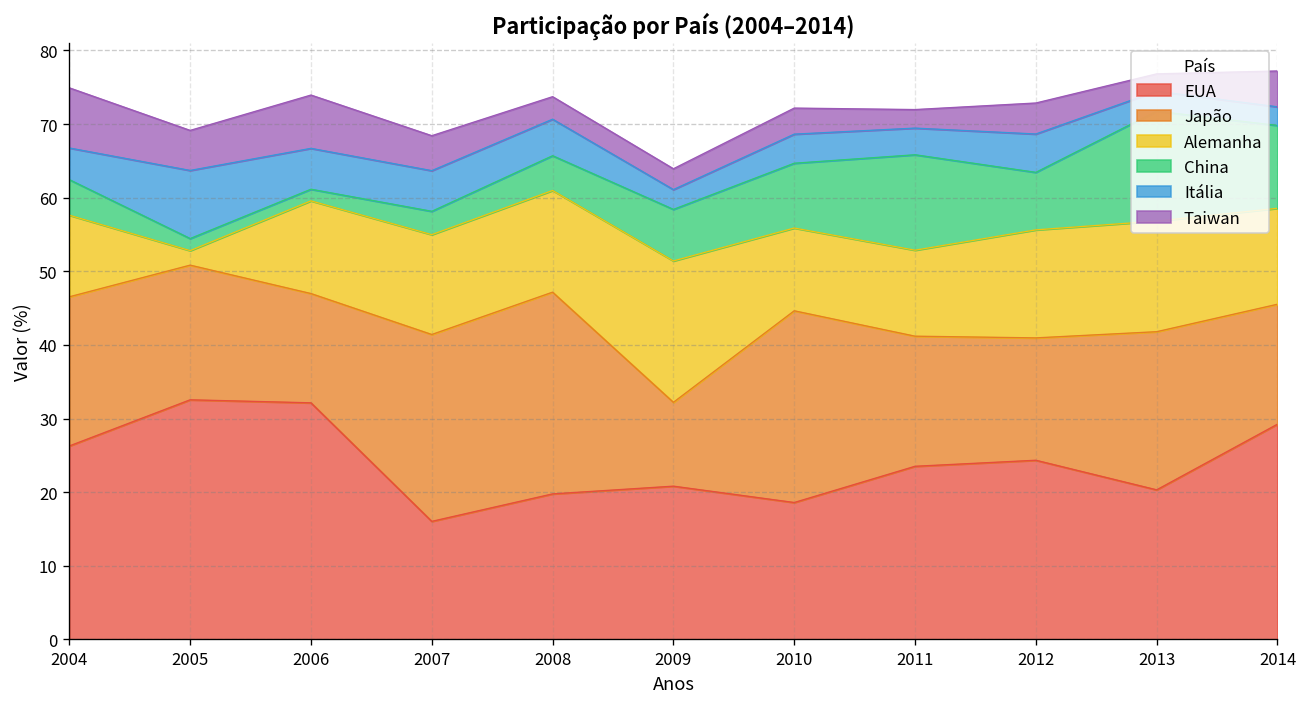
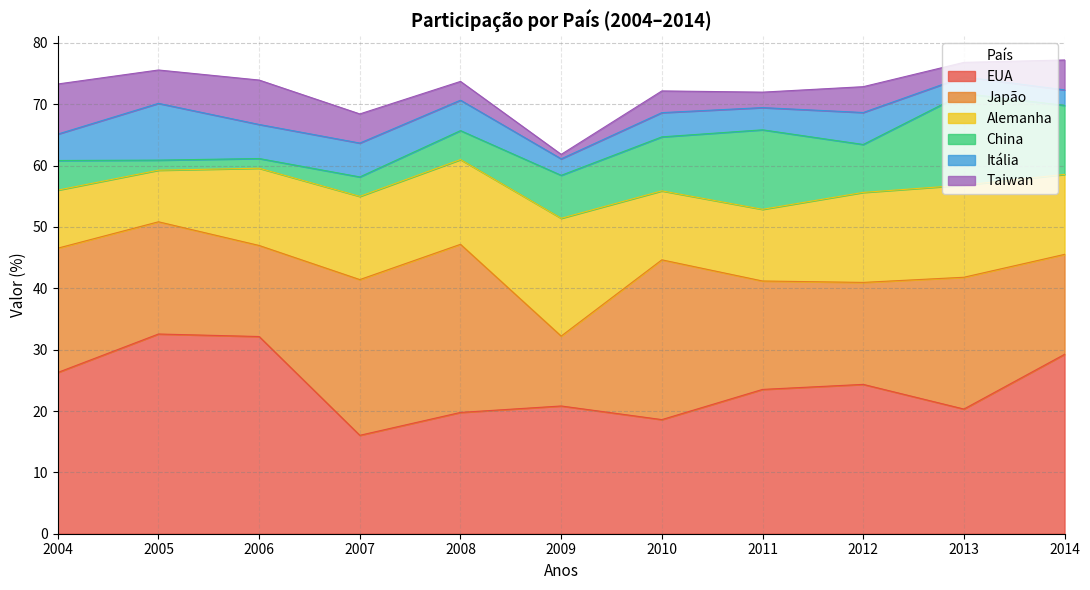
  {
    "Alemanha": {
-     "2004": 11,
-     "2005": 2,
+     "2004": 9,
+     "2005": 8,
      "2006": 13,
      "2007": 14,
      "2008": 14,
      "2009": 19,
      "2010": 11,
      "2011": 12,
      "2012": 15,
      "2014": 13
    },
    "China": {
      "2004": 5,
      "2005": 2,
      "2006": 2,
      "2007": 3,
      "2008": 5,
      "2009": 7,
      "2010": 9,
      "2011": 13,
      "2012": 8,
      "2014": 11
    },
    "Itália": {
      "2004": 4,
      "2005": 9,
      "2006": 6,
      "2007": 6,
      "2008": 5,
      "2009": 3,
      "2010": 4,
      "2011": 4,
      "2012": 5,
      "2014": 3
    },
    "Taiwan": {
      "2004": 8,
      "2005": 5,
      "2006": 7,
      "2007": 5,
      "2008": 3,
-     "2009": 3,
+     "2009": 1,
      "2010": 4,
      "2011": 3,
      "2012": 4,
      "2014": 5
    }
  }
